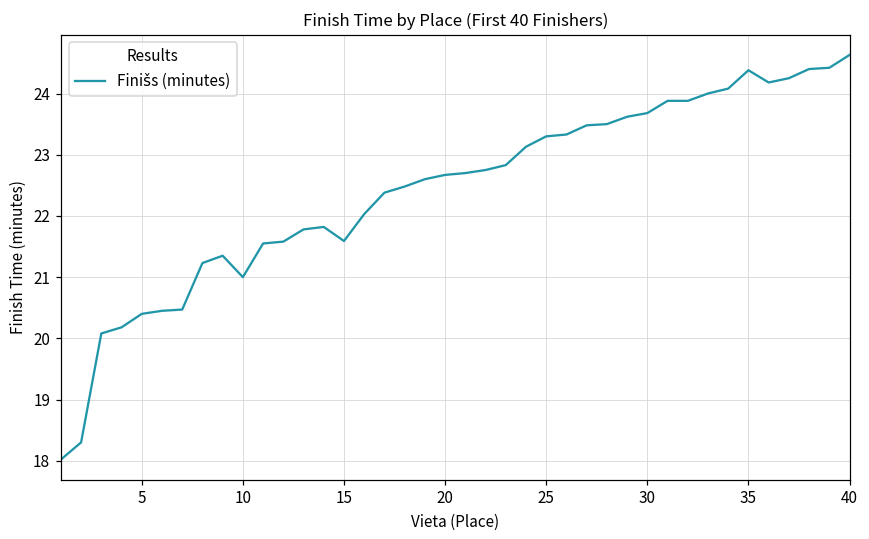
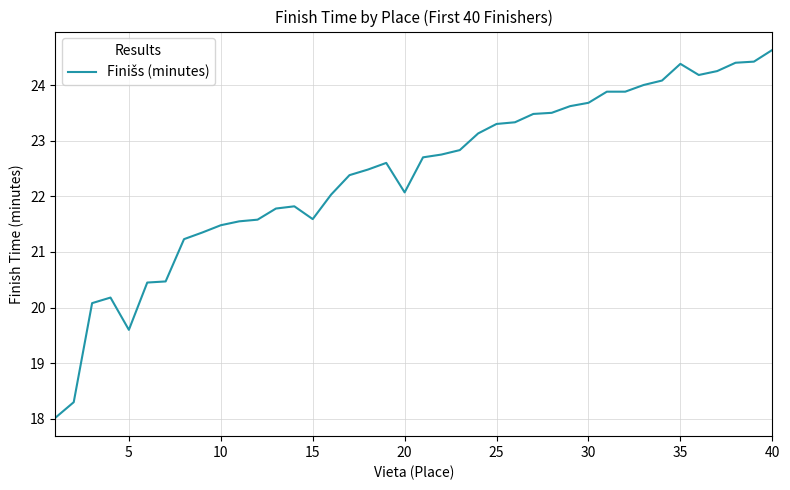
  {
-   "5": 20.4,
-   "10": 21.0,
+   "5": 19.6,
+   "10": 21.5,
    "15": 21.6,
-   "20": 22.7,
+   "20": 22.1,
    "25": 23.3,
    "30": 23.7,
    "35": 24.4,
    "40": 24.6
  }
